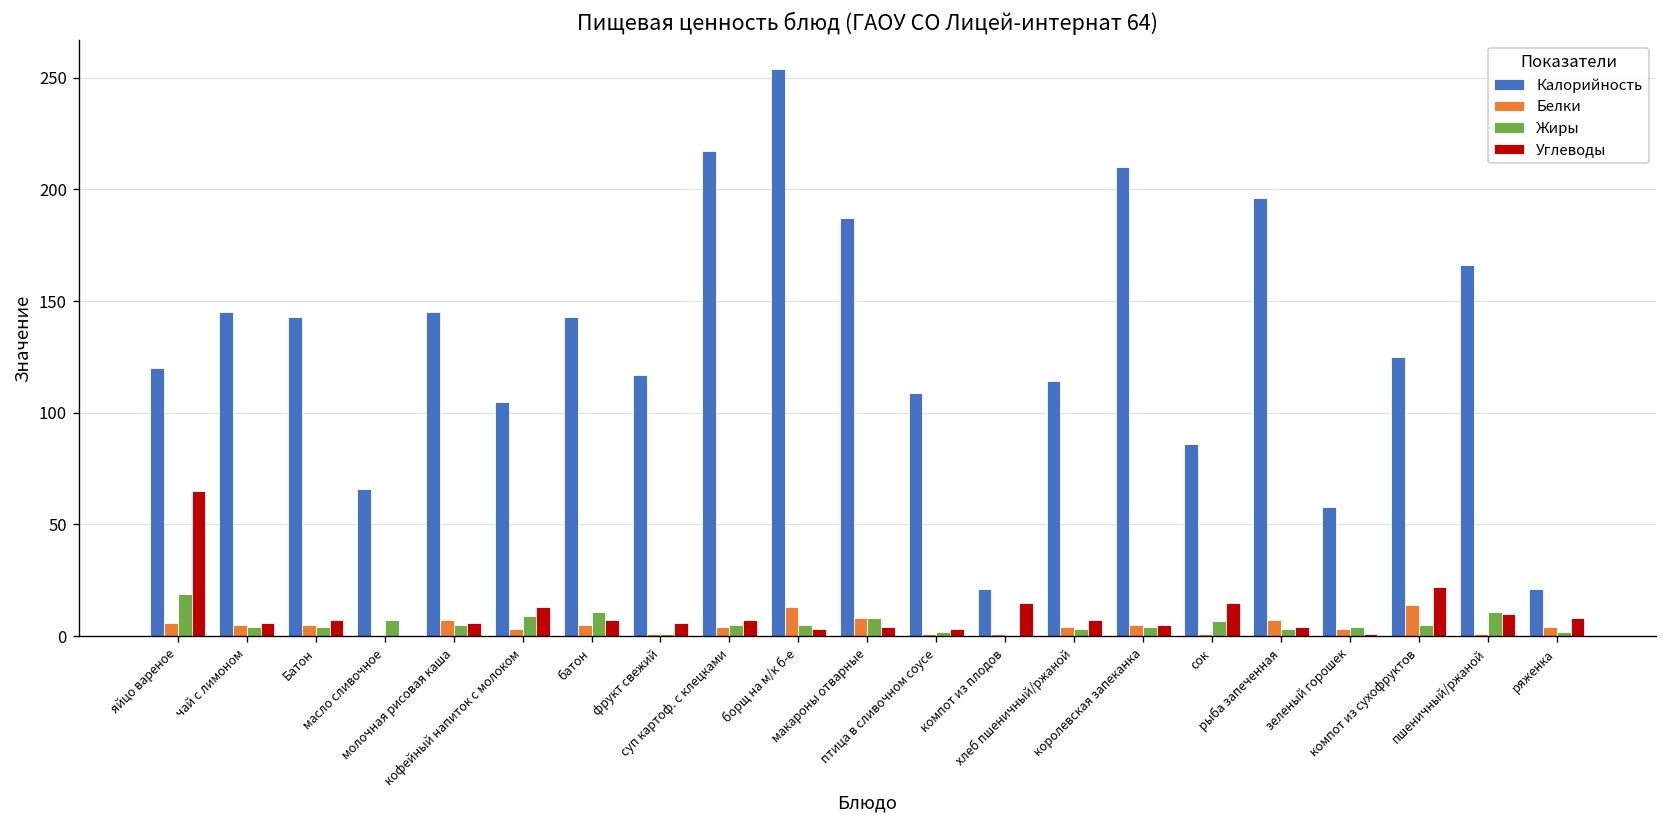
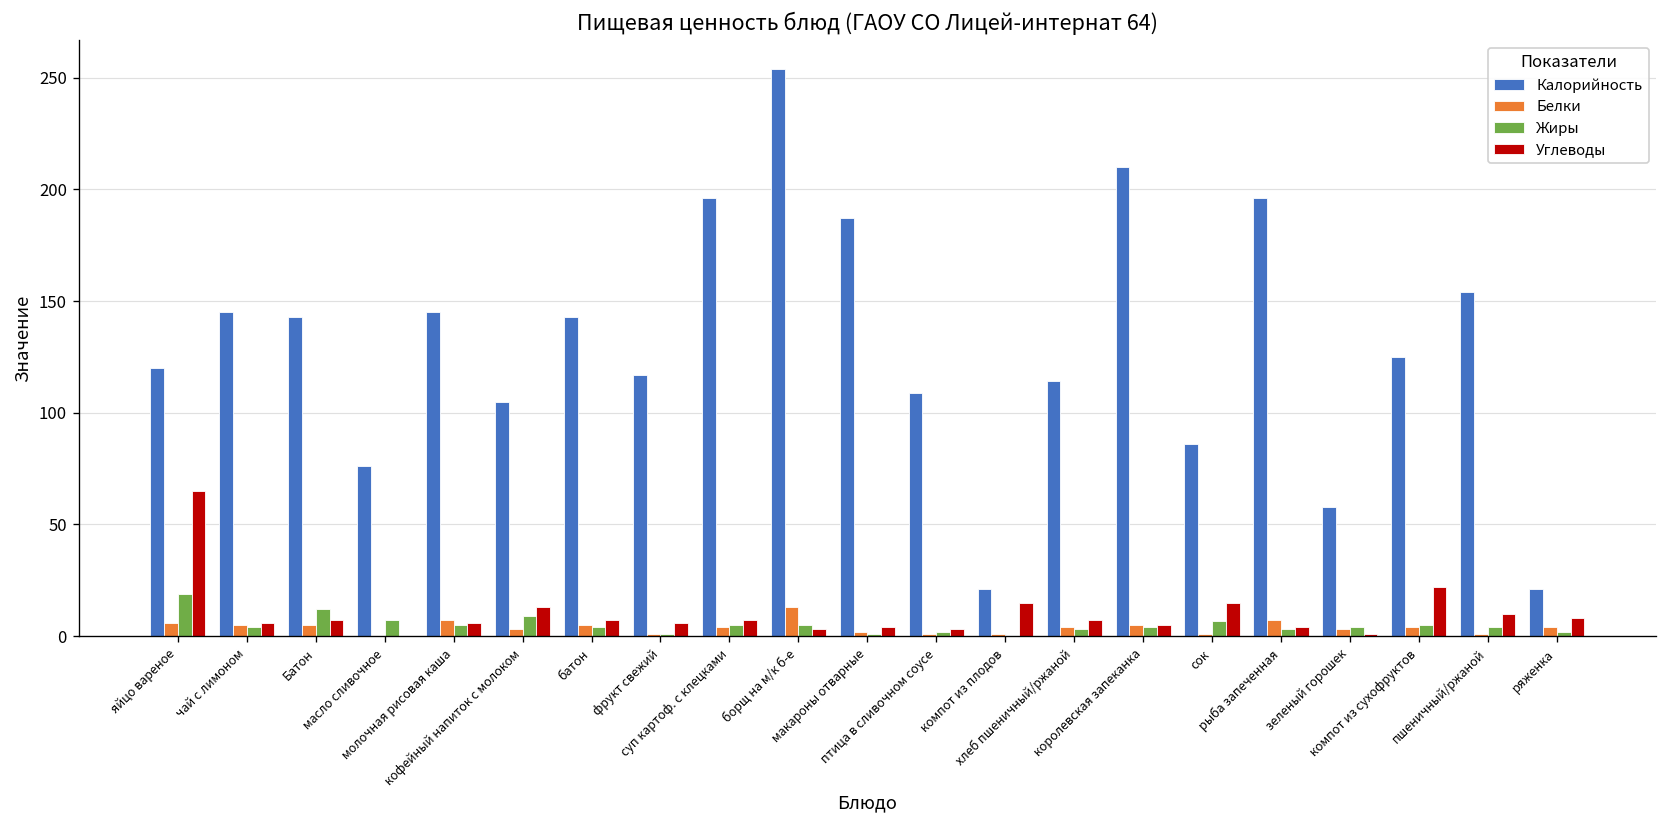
  {
    "Калорийность": {
      "яйцо вареное": 120,
      "чай с лимоном": 145,
      "Батон": 143,
-     "масло сливочное": 66,
+     "масло сливочное": 76,
      "молочная рисовая каша": 145,
      "кофейный напиток с молоком": 105,
      "батон": 143,
      "фрукт свежий": 117,
-     "суп картоф. с клецками": 217,
+     "суп картоф. с клецками": 196,
      "борщ на м/к б-е": 254,
      "макароны отварные": 187,
      "птица в сливочном соусе": 109,
      "компот из плодов": 21,
      "хлеб пшеничный/ржаной": 114,
      "королевская запеканка": 210,
      "сок": 86,
      "рыба запеченная": 196,
      "зеленый горошек": 58,
      "компот из сухофруктов": 125,
-     "пшеничный/ржаной": 166,
+     "пшеничный/ржаной": 154,
      "ряженка": 21
    },
    "Белки": {
      "яйцо вареное": 6,
      "чай с лимоном": 5,
      "Батон": 5,
      "масло сливочное": 0,
      "молочная рисовая каша": 7,
      "кофейный напиток с молоком": 3,
      "батон": 5,
      "суп картоф. с клецками": 4,
      "борщ на м/к б-е": 13,
-     "макароны отварные": 8,
+     "макароны отварные": 2,
      "хлеб пшеничный/ржаной": 4,
      "королевская запеканка": 5,
      "рыба запеченная": 7,
      "зеленый горошек": 3,
-     "компот из сухофруктов": 14,
+     "компот из сухофруктов": 4,
      "ряженка": 4
    },
    "Жиры": {
      "яйцо вареное": 19,
      "чай с лимоном": 4,
-     "Батон": 4,
+     "Батон": 12,
      "масло сливочное": 7,
      "молочная рисовая каша": 5,
      "кофейный напиток с молоком": 9,
-     "батон": 11,
+     "батон": 4,
      "суп картоф. с клецками": 5,
      "борщ на м/к б-е": 5,
-     "макароны отварные": 8,
+     "макароны отварные": 1,
      "птица в сливочном соусе": 2,
      "компот из плодов": 0,
      "хлеб пшеничный/ржаной": 3,
      "королевская запеканка": 4,
      "сок": 7,
      "рыба запеченная": 3,
      "зеленый горошек": 4,
      "компот из сухофруктов": 5,
-     "пшеничный/ржаной": 11,
+     "пшеничный/ржаной": 4,
      "ряженка": 2
    },
    "Углеводы": {
      "яйцо вареное": 65,
      "чай с лимоном": 6,
      "Батон": 7,
      "масло сливочное": 0,
      "молочная рисовая каша": 6,
      "кофейный напиток с молоком": 13,
      "батон": 7,
      "фрукт свежий": 6,
      "суп картоф. с клецками": 7,
      "борщ на м/к б-е": 3,
      "макароны отварные": 4,
      "птица в сливочном соусе": 3,
      "компот из плодов": 15,
      "хлеб пшеничный/ржаной": 7,
      "королевская запеканка": 5,
      "сок": 15,
      "рыба запеченная": 4,
      "компот из сухофруктов": 22,
      "пшеничный/ржаной": 10,
      "ряженка": 8
    }
  }
